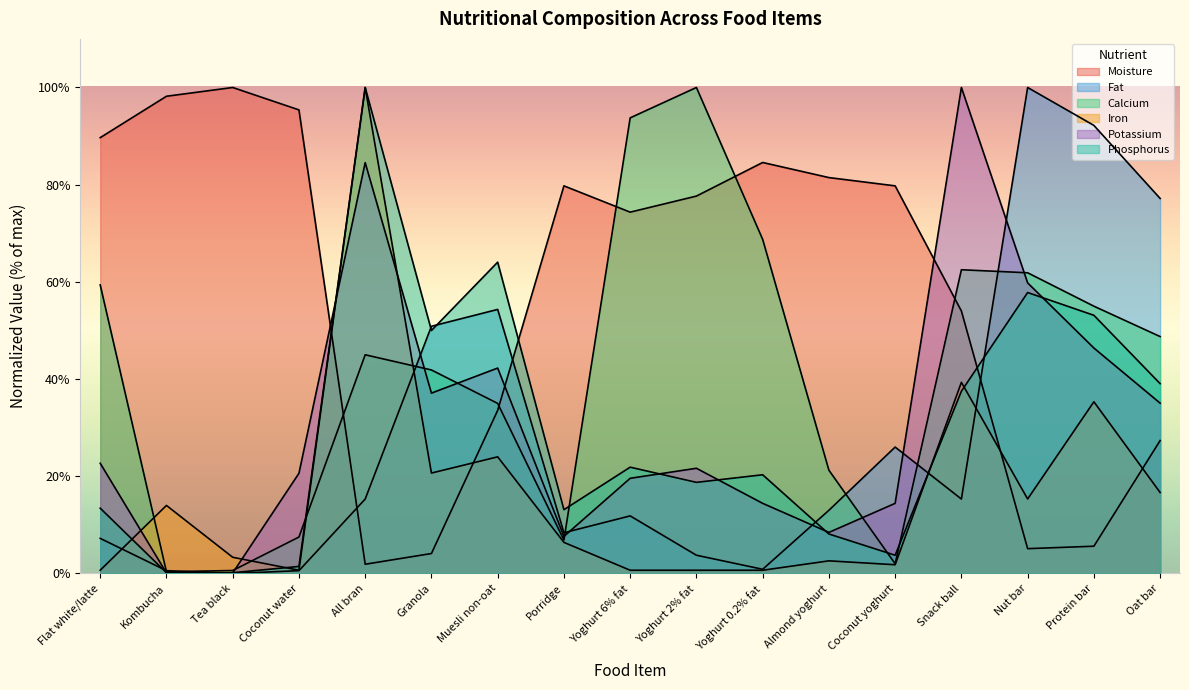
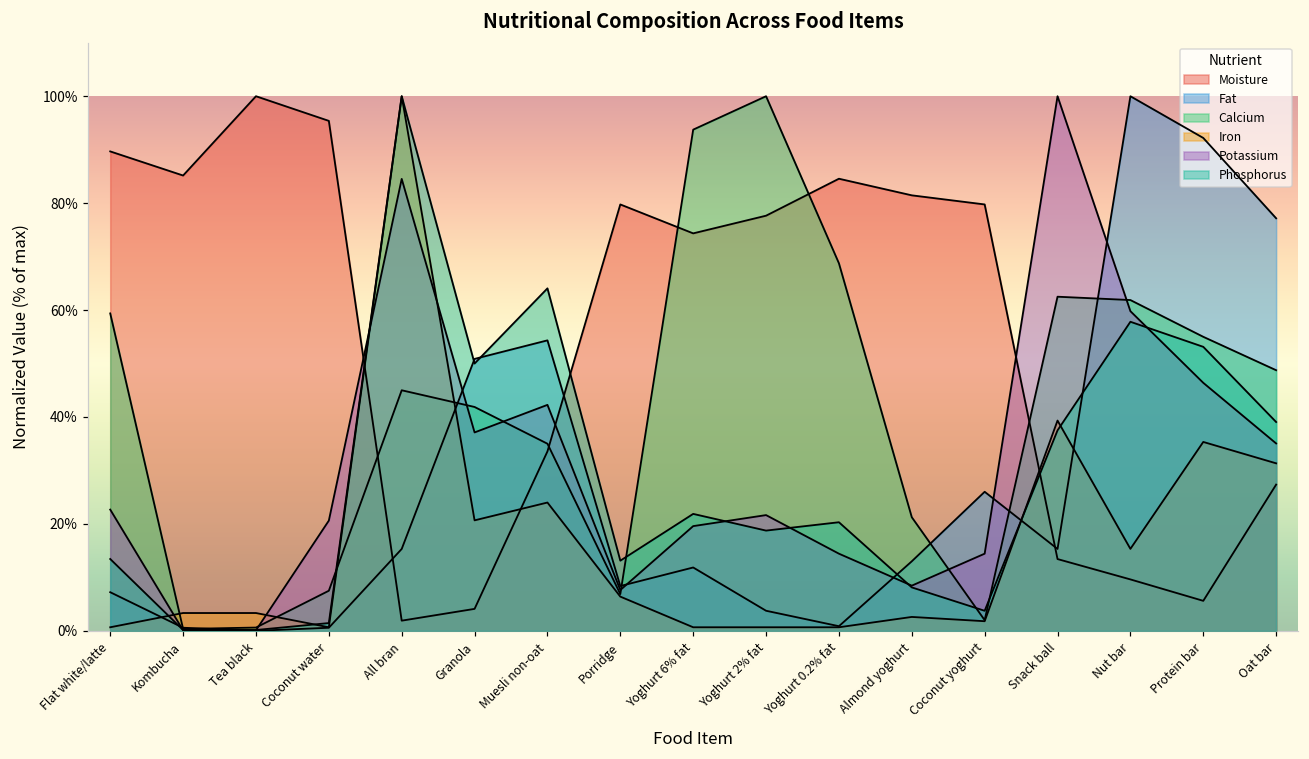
  {
    "Moisture": {
      "Flat white/latte": "90%",
-     "Kombucha": "98%",
+     "Kombucha": "85%",
      "Tea black": "100%",
      "Coconut water": "95%",
      "All bran": "2%",
      "Granola": "4%",
      "Muesli non-oat": "34%",
      "Porridge": "80%",
      "Yoghurt 6% fat": "74%",
      "Yoghurt 2% fat": "78%",
      "Yoghurt 0.2% fat": "85%",
      "Almond yoghurt": "81%",
      "Coconut yoghurt": "80%",
-     "Snack ball": "54%",
-     "Nut bar": "5%",
+     "Snack ball": "13%",
+     "Nut bar": "10%",
      "Protein bar": "6%",
      "Oat bar": "27%"
    },
    "Iron": {
      "Flat white/latte": "1%",
-     "Kombucha": "14%",
+     "Kombucha": "3%",
      "Tea black": "3%",
      "Granola": "21%",
      "Muesli non-oat": "24%",
      "Yoghurt 6% fat": "1%",
      "Yoghurt 2% fat": "1%",
      "Almond yoghurt": "3%",
      "Snack ball": "39%",
      "Nut bar": "15%",
      "Protein bar": "35%",
-     "Oat bar": "17%"
+     "Oat bar": "31%"
    },
    "Potassium": {
      "Flat white/latte": "23%",
      "Coconut water": "21%",
      "All bran": "85%",
      "Granola": "37%",
      "Muesli non-oat": "42%",
      "Porridge": "8%",
      "Yoghurt 6% fat": "20%",
      "Yoghurt 2% fat": "22%",
      "Yoghurt 0.2% fat": "14%",
      "Coconut yoghurt": "14%",
      "Snack ball": "100%",
      "Nut bar": "60%",
      "Protein bar": "46%",
      "Oat bar": "35%"
    }
  }
